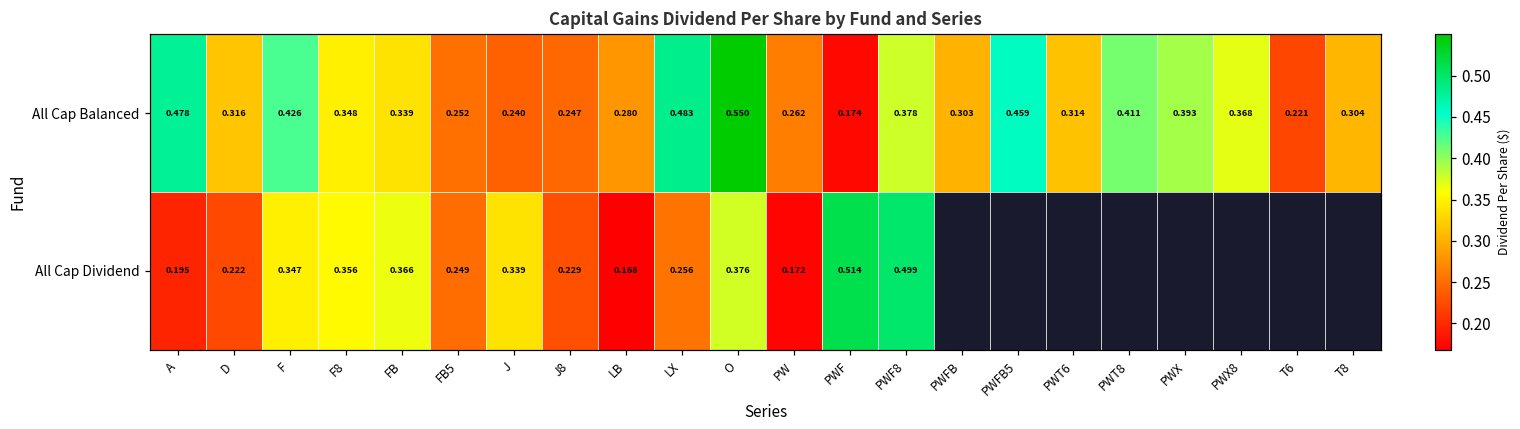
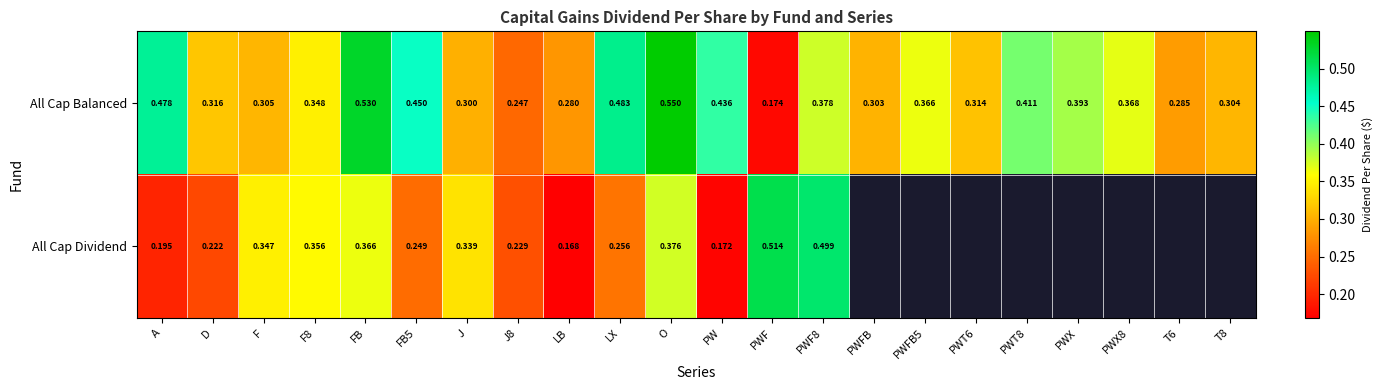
  {
    "All Cap Balanced": {
      "A": 0.478,
      "D": 0.316,
-     "F": 0.426,
+     "F": 0.305,
      "F8": 0.348,
-     "FB": 0.339,
-     "FB5": 0.252,
-     "J": 0.240,
+     "FB": 0.530,
+     "FB5": 0.450,
+     "J": 0.300,
      "J8": 0.247,
      "LB": 0.280,
      "LX": 0.483,
      "O": 0.550,
-     "PW": 0.262,
+     "PW": 0.436,
      "PWF": 0.174,
      "PWF8": 0.378,
      "PWFB": 0.303,
-     "PWFB5": 0.459,
+     "PWFB5": 0.366,
      "PWT6": 0.314,
      "PWT8": 0.411,
      "PWX": 0.393,
      "PWX8": 0.368,
-     "T6": 0.221,
+     "T6": 0.285,
      "T8": 0.304
    },
    "All Cap Dividend": {
      "A": 0.195,
      "D": 0.222,
      "F": 0.347,
      "F8": 0.356,
      "FB": 0.366,
      "FB5": 0.249,
      "J": 0.339,
      "J8": 0.229,
      "LB": 0.168,
      "LX": 0.256,
      "O": 0.376,
      "PW": 0.172,
      "PWF": 0.514,
      "PWF8": 0.499
    }
  }
